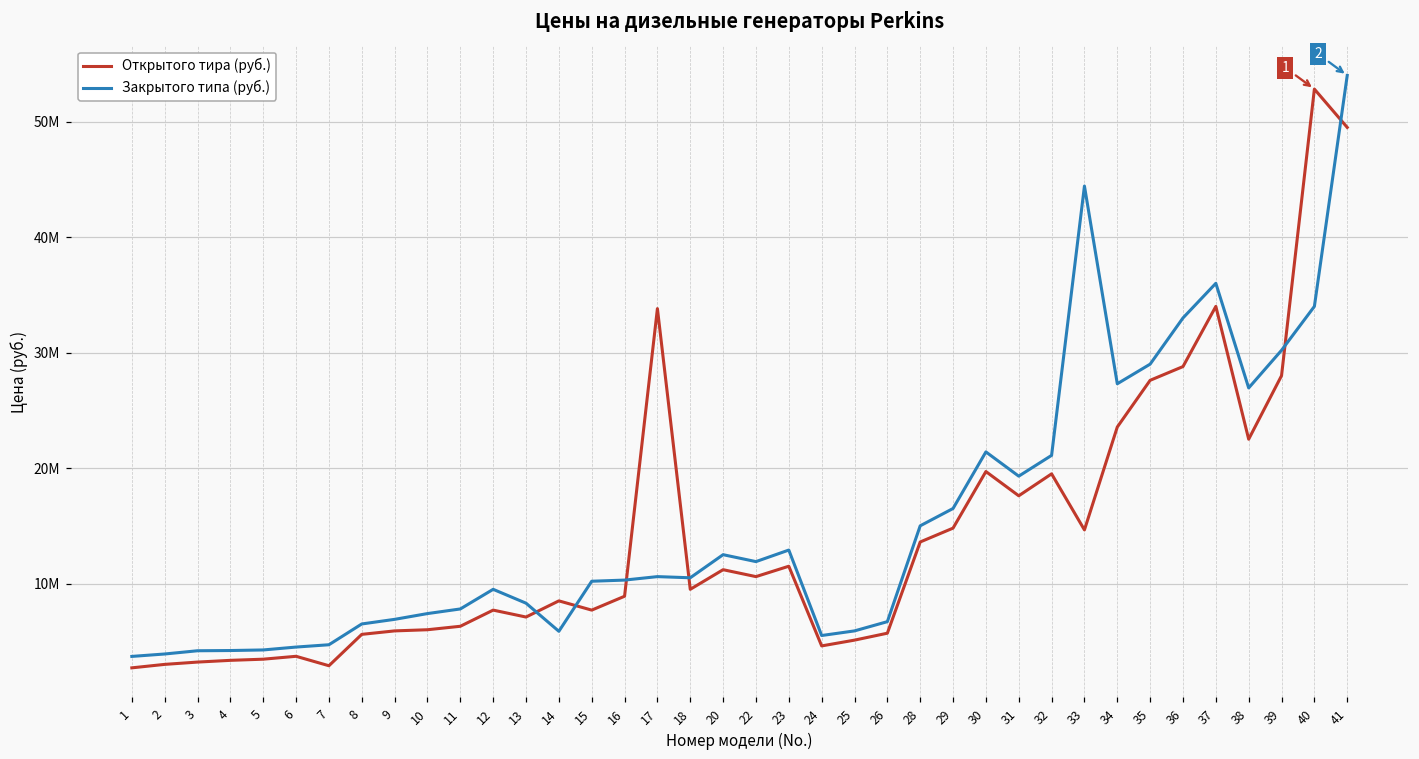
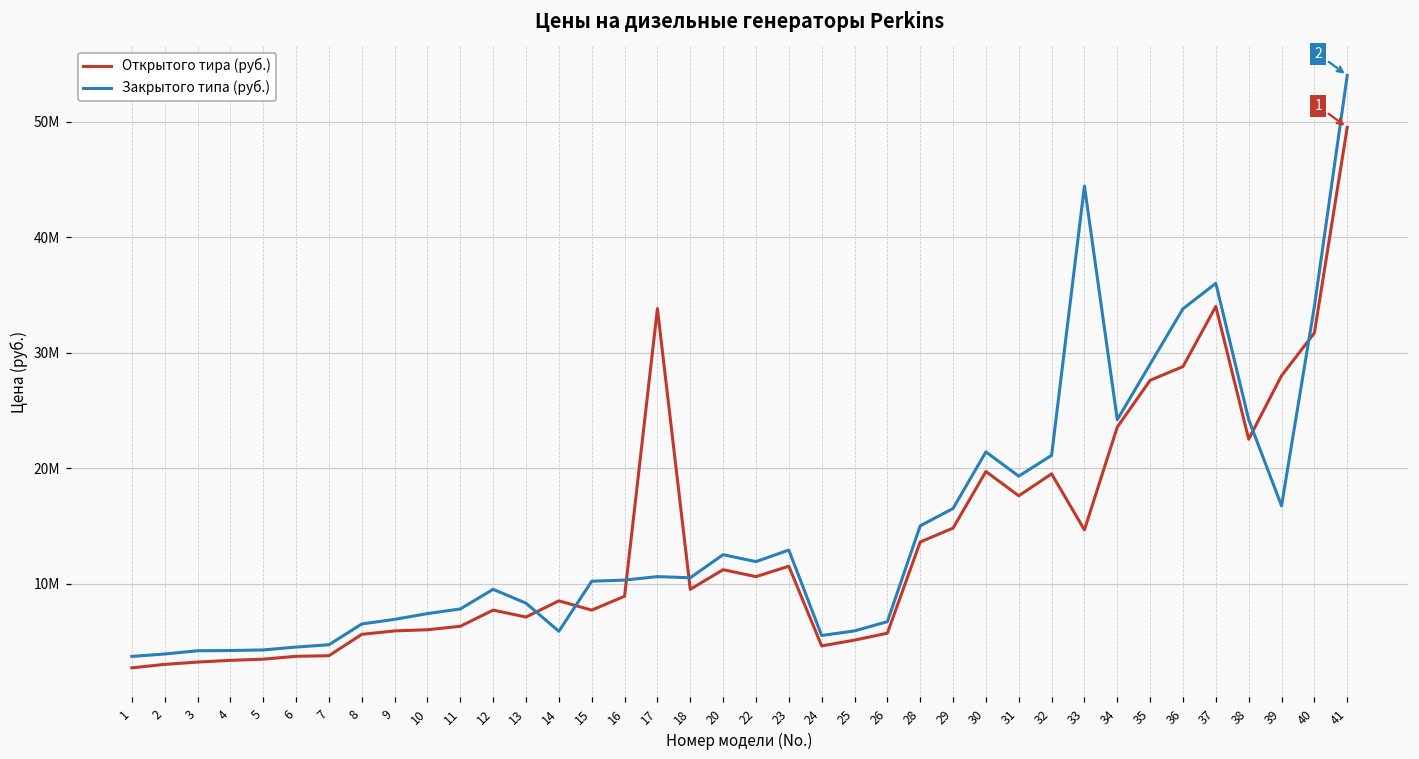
  {
    "Открытого тира (руб.)": {
      "1": 2700000,
      "2": 3000000,
      "3": 3200000,
      "4": 3400000,
      "5": 3500000,
      "6": 3700000,
-     "7": 2900000,
+     "7": 3800000,
      "8": 5600000,
      "9": 5900000,
      "10": 6000000,
      "11": 6300000,
      "12": 7700000,
      "13": 7100000,
      "14": 8500000,
      "15": 7700000,
      "16": 8900000,
      "17": 33800000,
      "18": 9500000,
      "20": 11200000,
      "22": 10600000,
      "23": 11500000,
      "24": 4600000,
      "25": 5100000,
      "26": 5700000,
      "28": 13600000,
      "29": 14800000,
      "30": 19700000,
      "31": 17600000,
      "32": 19500000,
      "33": 14600000,
      "34": 23600000,
      "35": 27600000,
      "36": 28800000,
      "37": 34000000,
      "38": 22500000,
      "39": 28000000,
-     "40": 52800000,
+     "40": 31700000,
      "41": 49500000
    },
    "Закрытого типа (руб.)": {
      "1": 3700000,
      "2": 3900000,
      "3": 4200000,
      "4": 4200000,
      "5": 4300000,
      "6": 4500000,
      "7": 4700000,
      "8": 6500000,
      "9": 6900000,
      "10": 7400000,
      "11": 7800000,
      "12": 9500000,
      "13": 8300000,
      "14": 5900000,
      "15": 10200000,
      "16": 10300000,
      "17": 10600000,
      "18": 10500000,
      "20": 12500000,
      "22": 11900000,
      "23": 12900000,
      "24": 5500000,
      "25": 5900000,
      "26": 6700000,
      "28": 15000000,
      "29": 16500000,
      "30": 21400000,
      "31": 19300000,
      "32": 21100000,
      "33": 44400000,
-     "34": 27300000,
+     "34": 24200000,
      "35": 29000000,
-     "36": 33000000,
+     "36": 33800000,
      "37": 36000000,
-     "38": 26900000,
-     "39": 30200000,
+     "38": 24200000,
+     "39": 16700000,
      "40": 34000000,
      "41": 54000000
    }
  }
